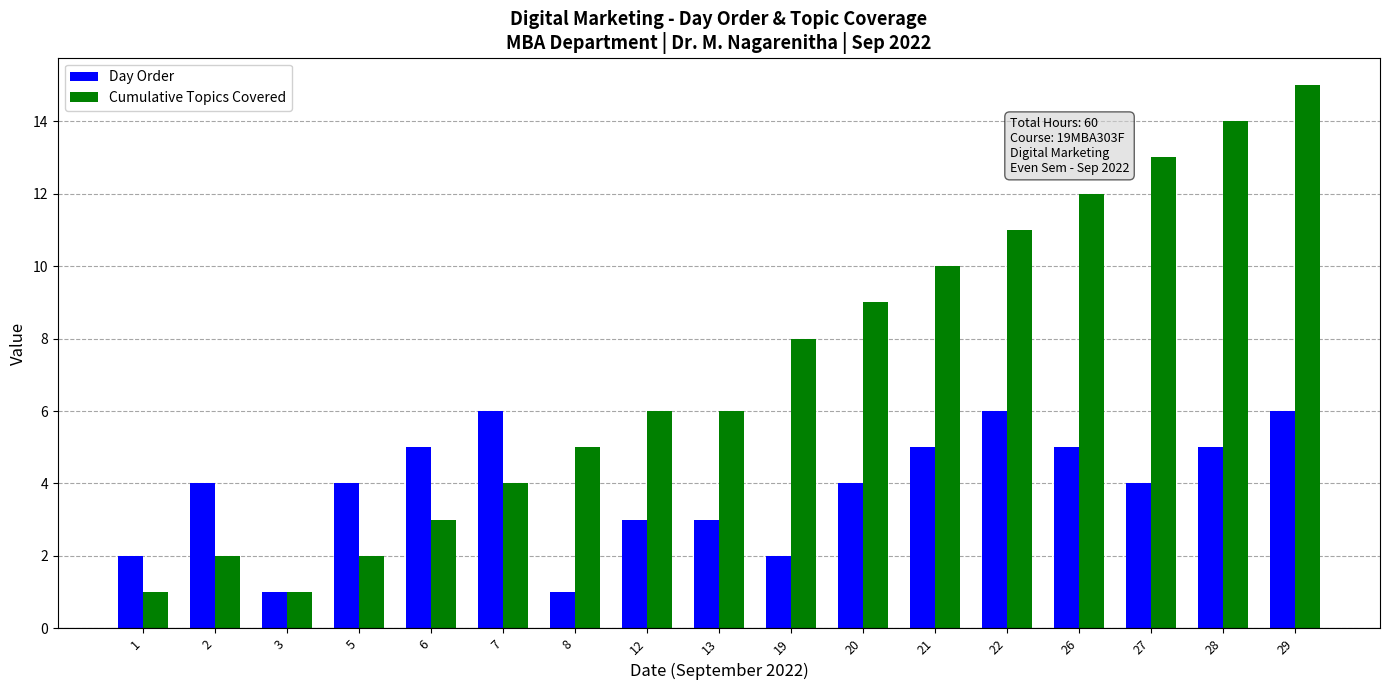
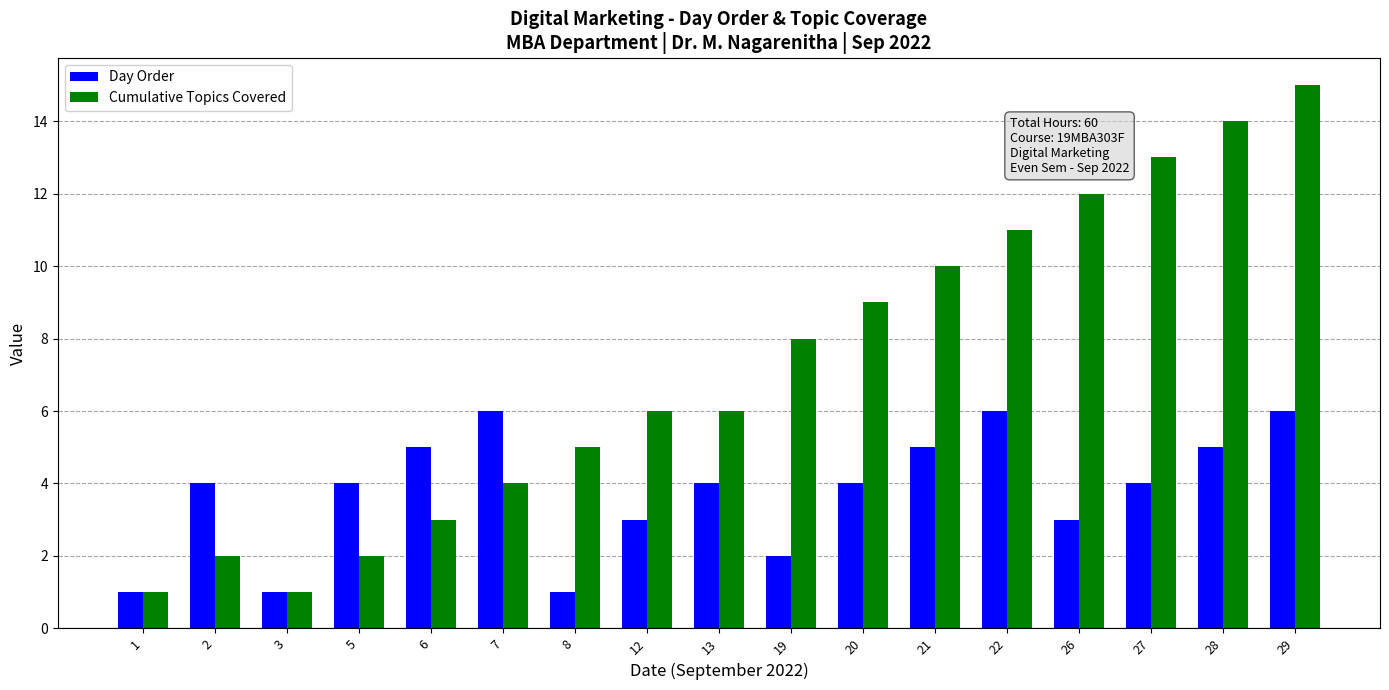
  {
    "Day Order": {
-     "1": 2,
+     "1": 1,
      "2": 4,
      "3": 1,
      "5": 4,
      "6": 5,
      "7": 6,
      "8": 1,
      "12": 3,
-     "13": 3,
+     "13": 4,
      "19": 2,
      "20": 4,
      "21": 5,
      "22": 6,
-     "26": 5,
+     "26": 3,
      "27": 4,
      "28": 5,
      "29": 6
    },
    "Cumulative Topics Covered": {
      "1": 1,
      "2": 2,
      "3": 1,
      "5": 2,
      "6": 3,
      "7": 4,
      "8": 5,
      "12": 6,
      "13": 6,
      "19": 8,
      "20": 9,
      "21": 10,
      "22": 11,
      "27": 13,
      "28": 14,
      "29": 15
    }
  }
